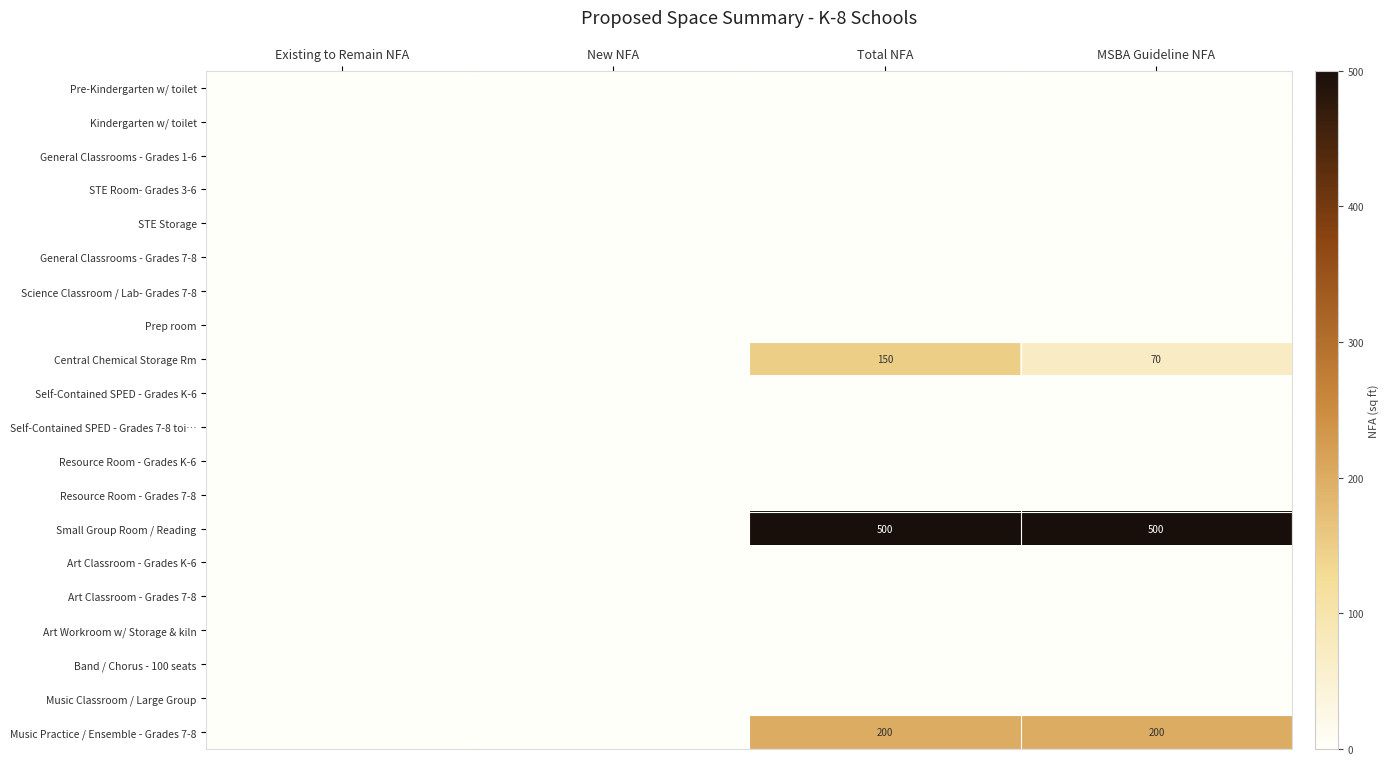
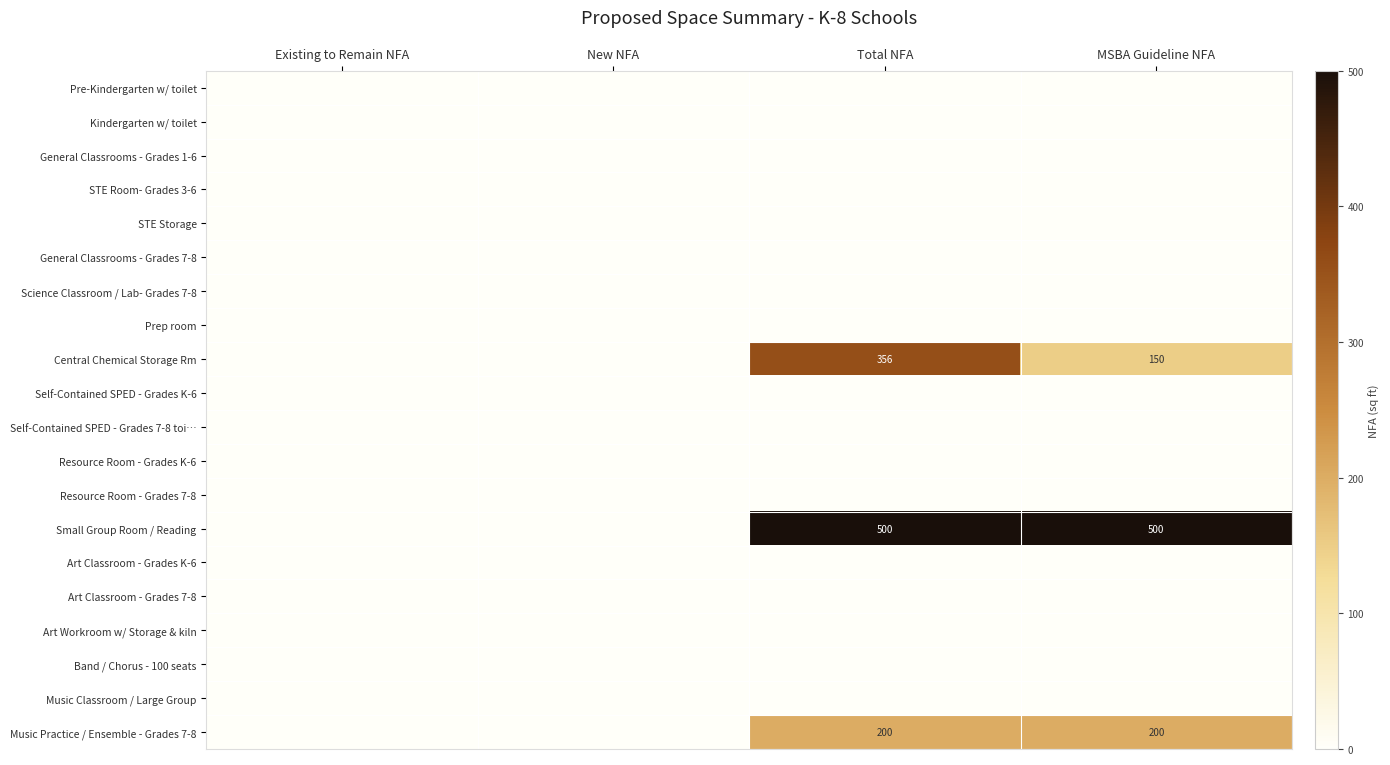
  {
    "Central Chemical Storage Rm": {
-     "Total NFA": 150,
-     "MSBA Guideline NFA": 70
+     "Total NFA": 356,
+     "MSBA Guideline NFA": 150
    },
    "Small Group Room / Reading": {
      "Total NFA": 500,
      "MSBA Guideline NFA": 500
    },
    "Music Practice / Ensemble - Grades 7-8": {
      "Total NFA": 200,
      "MSBA Guideline NFA": 200
    }
  }
